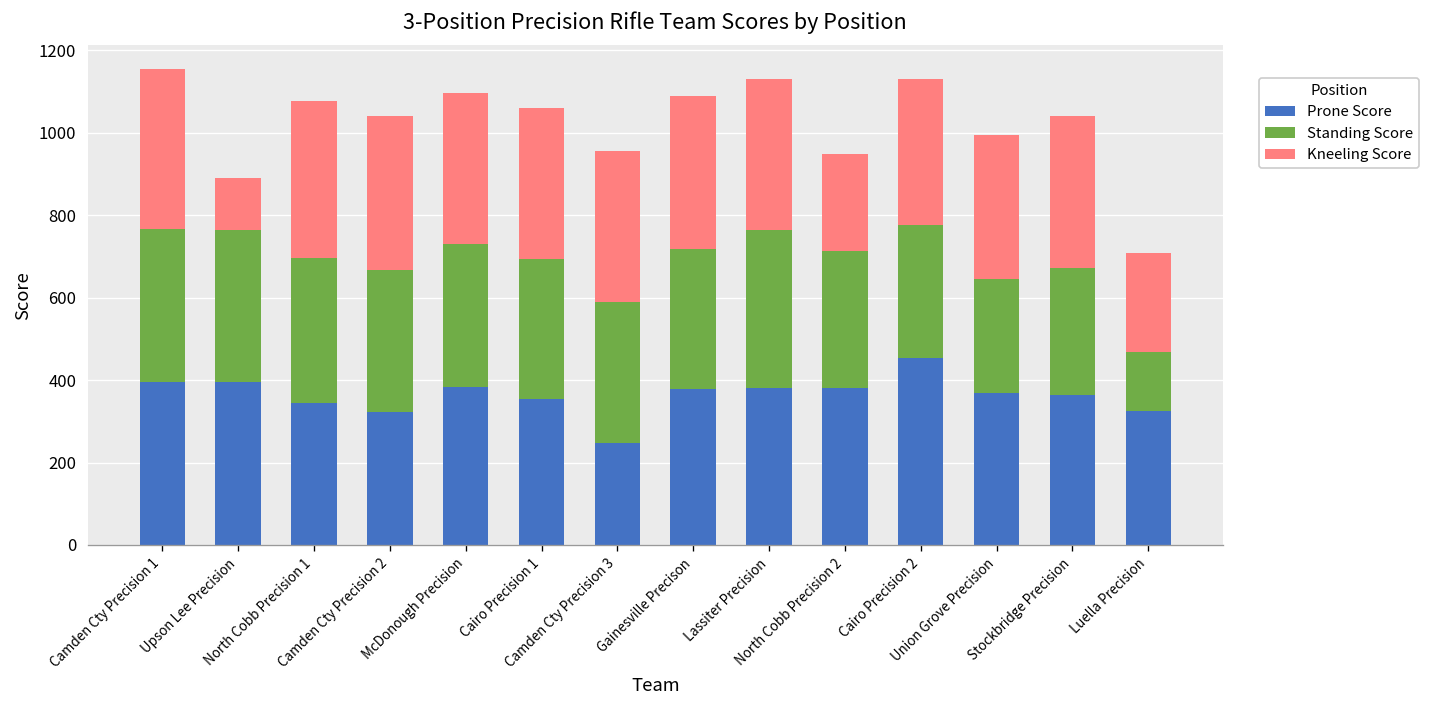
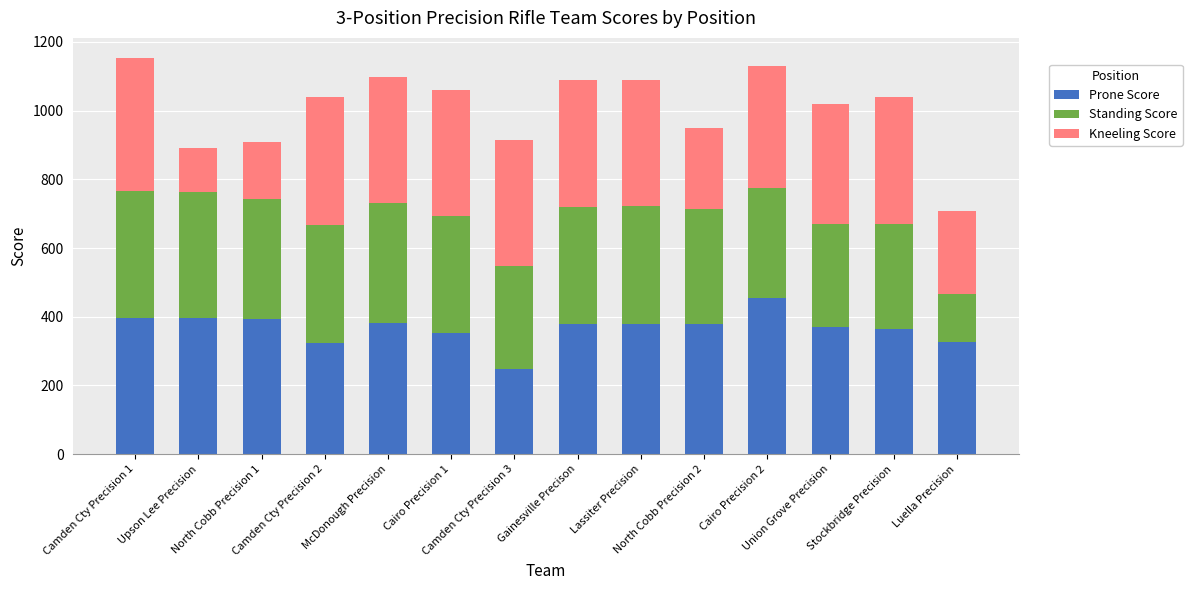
  {
    "Prone Score": {
      "Camden Cty Precision 1": 400,
      "Upson Lee Precision": 400,
-     "North Cobb Precision 1": 340,
+     "North Cobb Precision 1": 390,
      "Camden Cty Precision 2": 320,
      "McDonough Precision": 380,
      "Cairo Precision 1": 350,
      "Camden Cty Precision 3": 250,
      "Gainesville Precison": 380,
      "Lassiter Precision": 380,
      "North Cobb Precision 2": 380,
      "Cairo Precision 2": 450,
      "Union Grove Precision": 370,
      "Stockbridge Precision": 360,
      "Luella Precision": 330
    },
    "Standing Score": {
      "Camden Cty Precision 1": 370,
      "Upson Lee Precision": 370,
      "North Cobb Precision 1": 350,
      "Camden Cty Precision 2": 340,
      "McDonough Precision": 350,
      "Cairo Precision 1": 340,
-     "Camden Cty Precision 3": 340,
+     "Camden Cty Precision 3": 300,
      "Gainesville Precison": 340,
-     "Lassiter Precision": 380,
+     "Lassiter Precision": 340,
      "North Cobb Precision 2": 330,
      "Cairo Precision 2": 320,
-     "Union Grove Precision": 280,
+     "Union Grove Precision": 300,
      "Stockbridge Precision": 310,
      "Luella Precision": 140
    },
    "Kneeling Score": {
      "Camden Cty Precision 1": 390,
      "Upson Lee Precision": 130,
-     "North Cobb Precision 1": 380,
+     "North Cobb Precision 1": 170,
      "Camden Cty Precision 2": 370,
      "McDonough Precision": 370,
      "Cairo Precision 1": 370,
      "Camden Cty Precision 3": 370,
      "Gainesville Precison": 370,
      "Lassiter Precision": 370,
      "North Cobb Precision 2": 230,
      "Cairo Precision 2": 350,
      "Union Grove Precision": 350,
      "Stockbridge Precision": 370,
      "Luella Precision": 240
    }
  }
